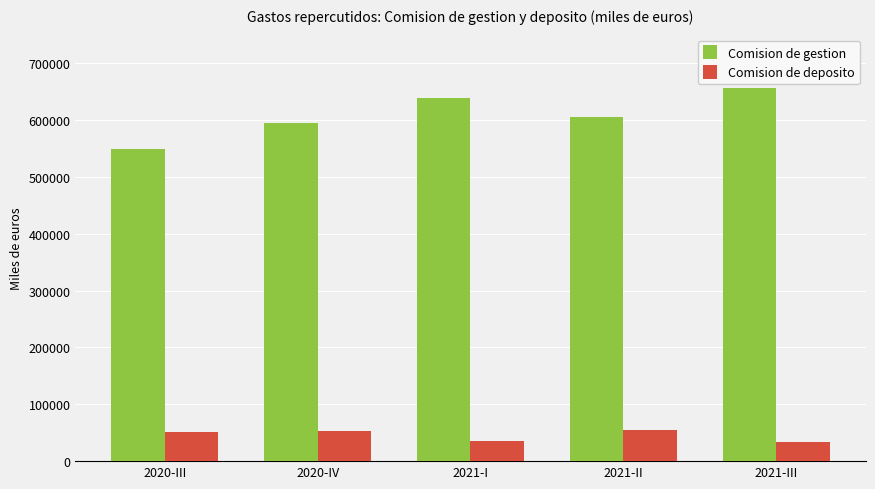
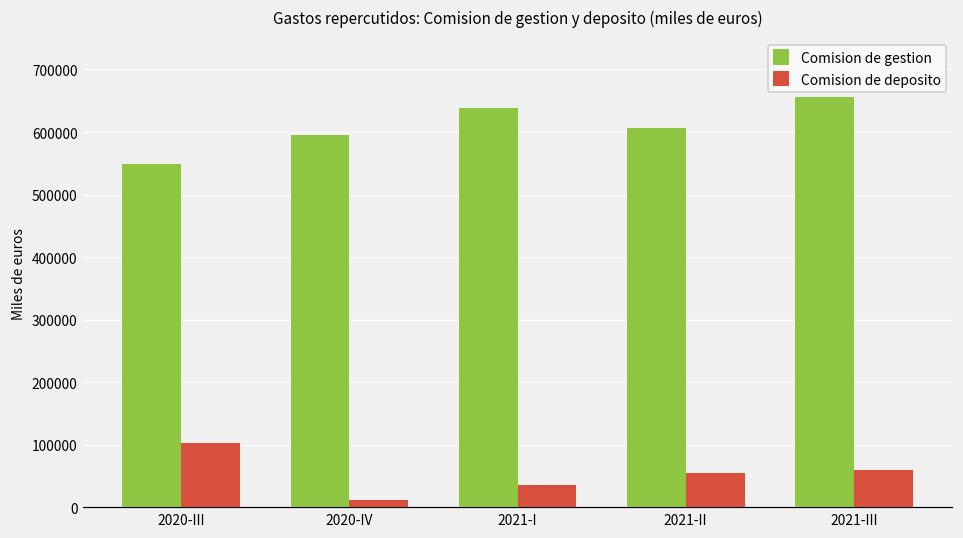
  {
    "Comision de gestion": {
      "2020-III": 550000,
      "2020-IV": 590000,
      "2021-I": 640000,
      "2021-II": 610000,
      "2021-III": 660000
    },
    "Comision de deposito": {
-     "2020-III": 50000,
-     "2020-IV": 50000,
+     "2020-III": 100000,
+     "2020-IV": 10000,
      "2021-I": 40000,
      "2021-II": 60000,
-     "2021-III": 30000
+     "2021-III": 60000
    }
  }
